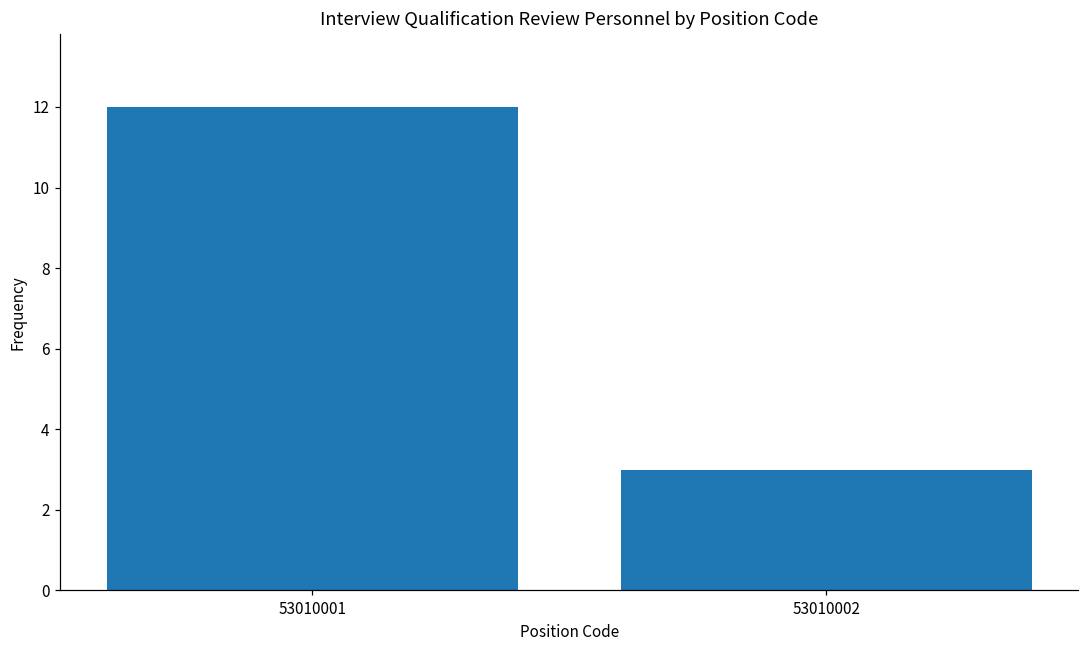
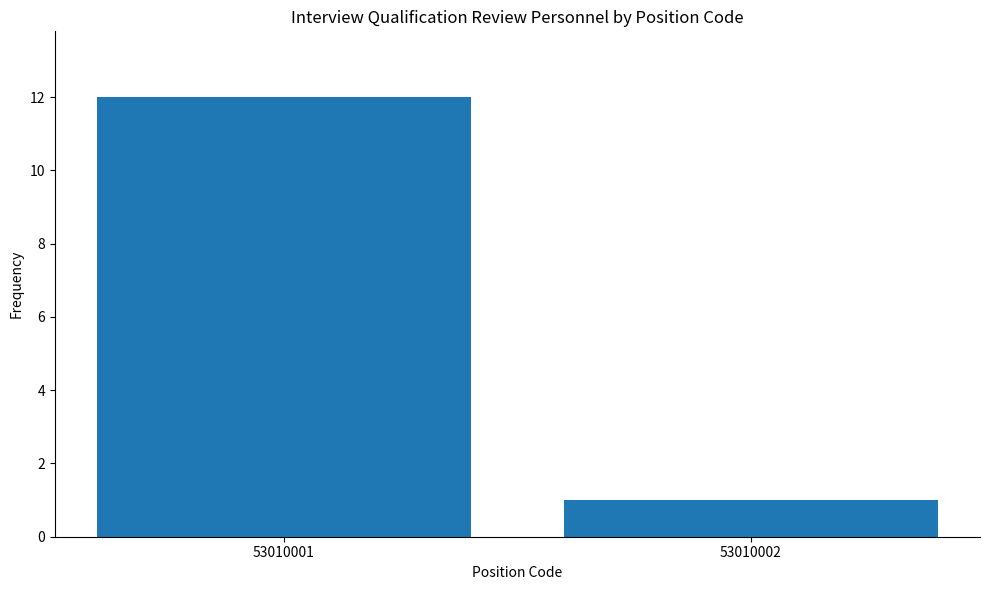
  {
    "53010001": 12,
-   "53010002": 3
+   "53010002": 1
  }
